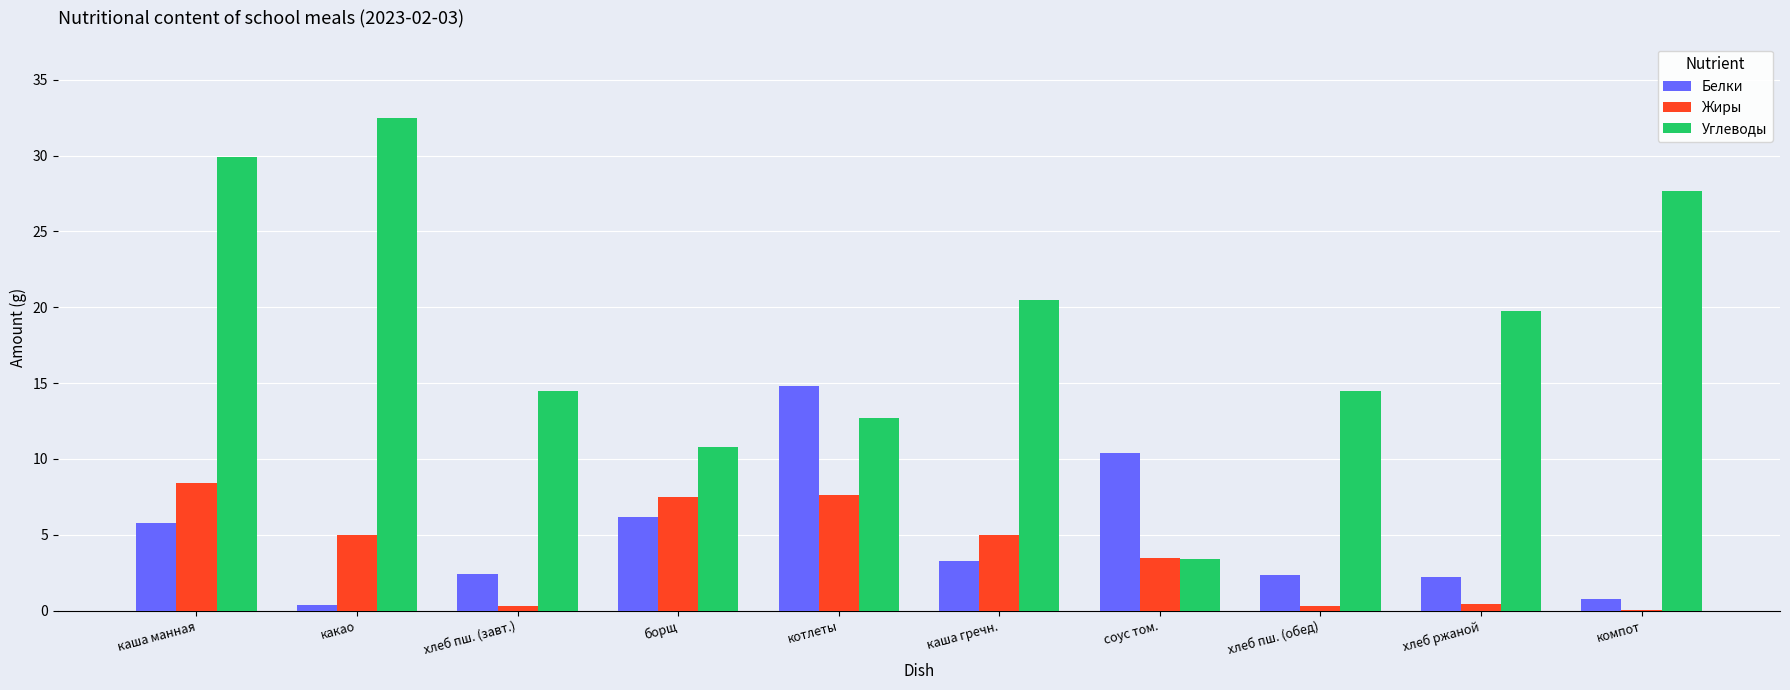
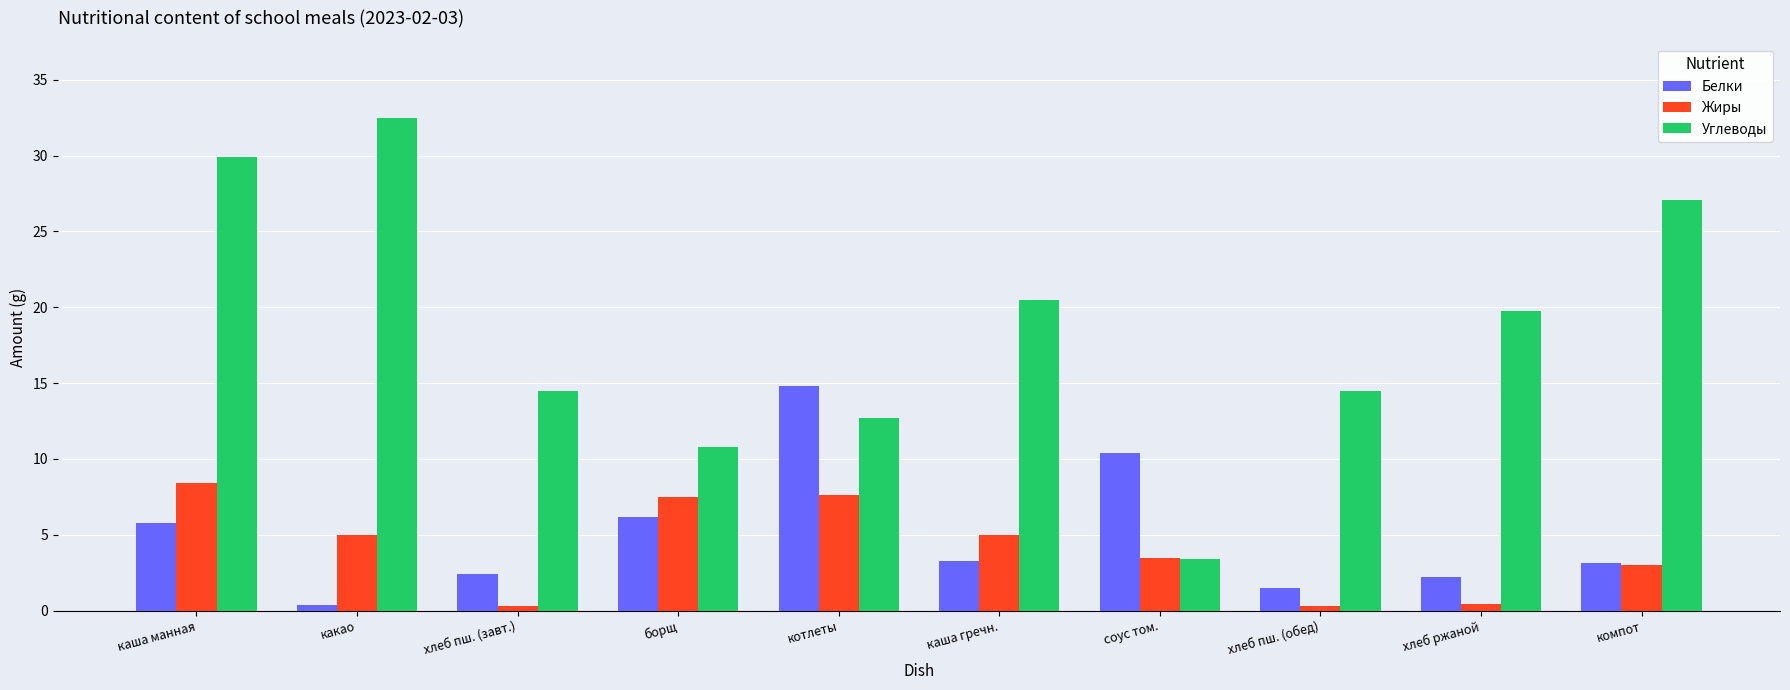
  {
    "Белки": {
      "каша манная": 5.8,
      "какао": 0.4,
      "хлеб пш. (завт.)": 2.4,
      "борщ": 6.2,
      "котлеты": 14.8,
      "каша гречн.": 3.3,
      "соус том.": 10.4,
-     "хлеб пш. (обед)": 2.4,
+     "хлеб пш. (обед)": 1.5,
      "хлеб ржаной": 2.2,
-     "компот": 0.8
+     "компот": 3.2
    },
    "Жиры": {
      "каша манная": 8.4,
      "какао": 5.0,
      "хлеб пш. (завт.)": 0.3,
      "борщ": 7.5,
      "котлеты": 7.6,
      "каша гречн.": 5.0,
      "соус том.": 3.5,
      "хлеб пш. (обед)": 0.3,
      "хлеб ржаной": 0.4,
-     "компот": 0.1
+     "компот": 3.0
    },
    "Углеводы": {
      "каша манная": 29.9,
      "какао": 32.5,
      "хлеб пш. (завт.)": 14.5,
      "борщ": 10.8,
      "котлеты": 12.7,
      "каша гречн.": 20.5,
      "соус том.": 3.4,
      "хлеб пш. (обед)": 14.5,
      "хлеб ржаной": 19.8,
-     "компот": 27.6
+     "компот": 27.1
    }
  }
